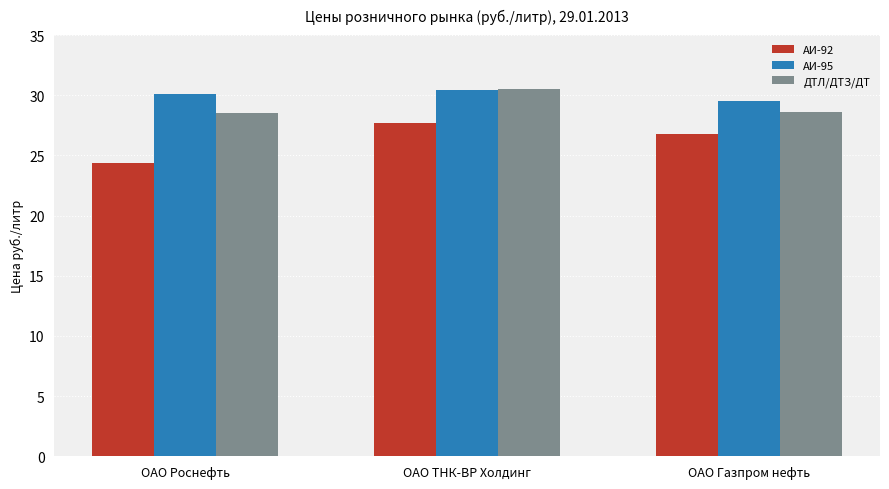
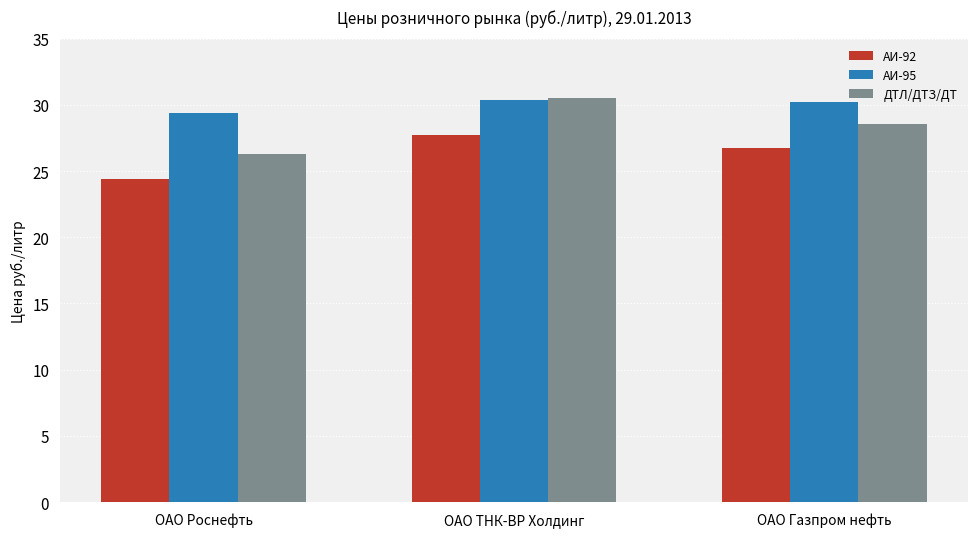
  {
    "АИ-92": {
      "ОАО Роснефть": 24.4,
      "ОАО ТНК-ВР Холдинг": 27.7,
      "ОАО Газпром нефть": 26.8
    },
    "АИ-95": {
-     "ОАО Роснефть": 30.1,
+     "ОАО Роснефть": 29.4,
      "ОАО ТНК-ВР Холдинг": 30.4,
-     "ОАО Газпром нефть": 29.5
+     "ОАО Газпром нефть": 30.3
    },
    "ДТЛ/ДТЗ/ДТ": {
-     "ОАО Роснефть": 28.5,
+     "ОАО Роснефть": 26.3,
      "ОАО ТНК-ВР Холдинг": 30.5,
      "ОАО Газпром нефть": 28.6
    }
  }
